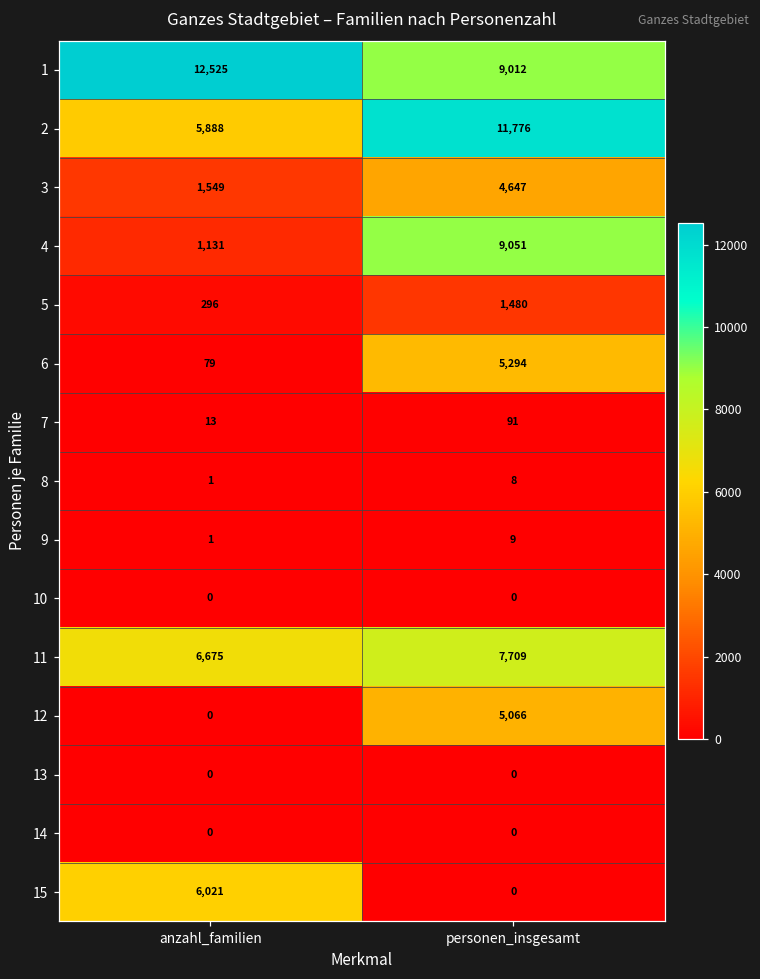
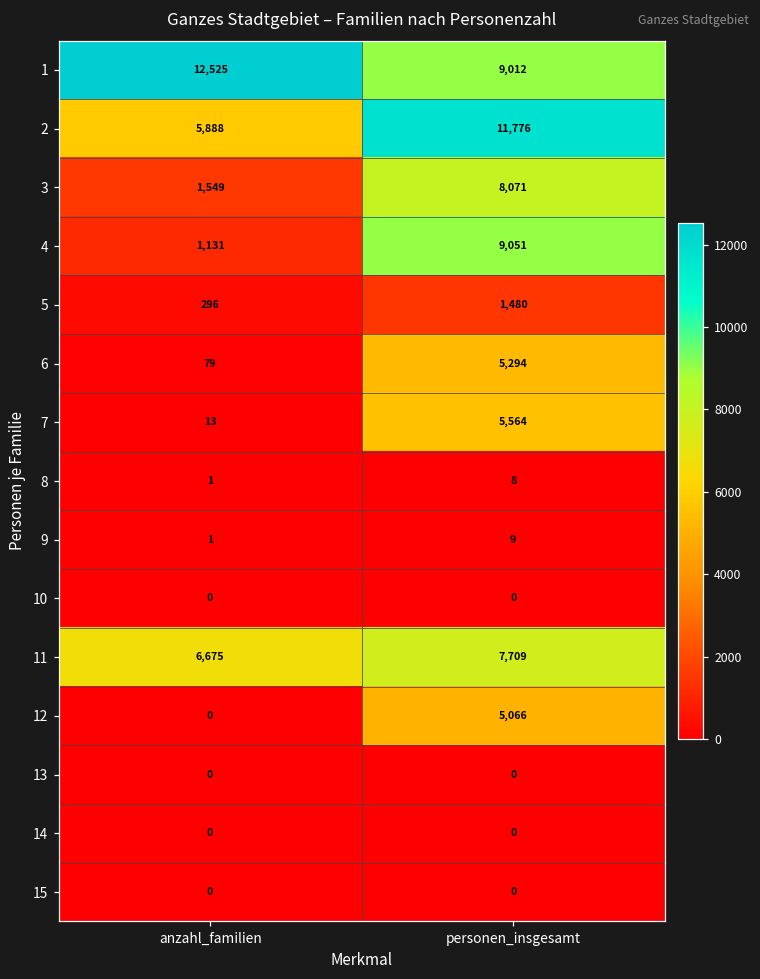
  {
    "1": {
      "anzahl_familien": "12,525",
      "personen_insgesamt": "9,012"
    },
    "2": {
      "anzahl_familien": "5,888",
      "personen_insgesamt": "11,776"
    },
    "3": {
      "anzahl_familien": "1,549",
-     "personen_insgesamt": "4,647"
+     "personen_insgesamt": "8,071"
    },
    "4": {
      "anzahl_familien": "1,131",
      "personen_insgesamt": "9,051"
    },
    "5": {
      "anzahl_familien": "296",
      "personen_insgesamt": "1,480"
    },
    "6": {
      "anzahl_familien": "79",
      "personen_insgesamt": "5,294"
    },
    "7": {
      "anzahl_familien": "13",
-     "personen_insgesamt": "91"
+     "personen_insgesamt": "5,564"
    },
    "8": {
      "anzahl_familien": "1",
      "personen_insgesamt": "8"
    },
    "9": {
      "anzahl_familien": "1",
      "personen_insgesamt": "9"
    },
    "10": {
      "anzahl_familien": "0",
      "personen_insgesamt": "0"
    },
    "11": {
      "anzahl_familien": "6,675",
      "personen_insgesamt": "7,709"
    },
    "12": {
      "anzahl_familien": "0",
      "personen_insgesamt": "5,066"
    },
    "13": {
      "anzahl_familien": "0",
      "personen_insgesamt": "0"
    },
    "14": {
      "anzahl_familien": "0",
      "personen_insgesamt": "0"
    },
    "15": {
-     "anzahl_familien": "6,021",
+     "anzahl_familien": "0",
      "personen_insgesamt": "0"
    }
  }
